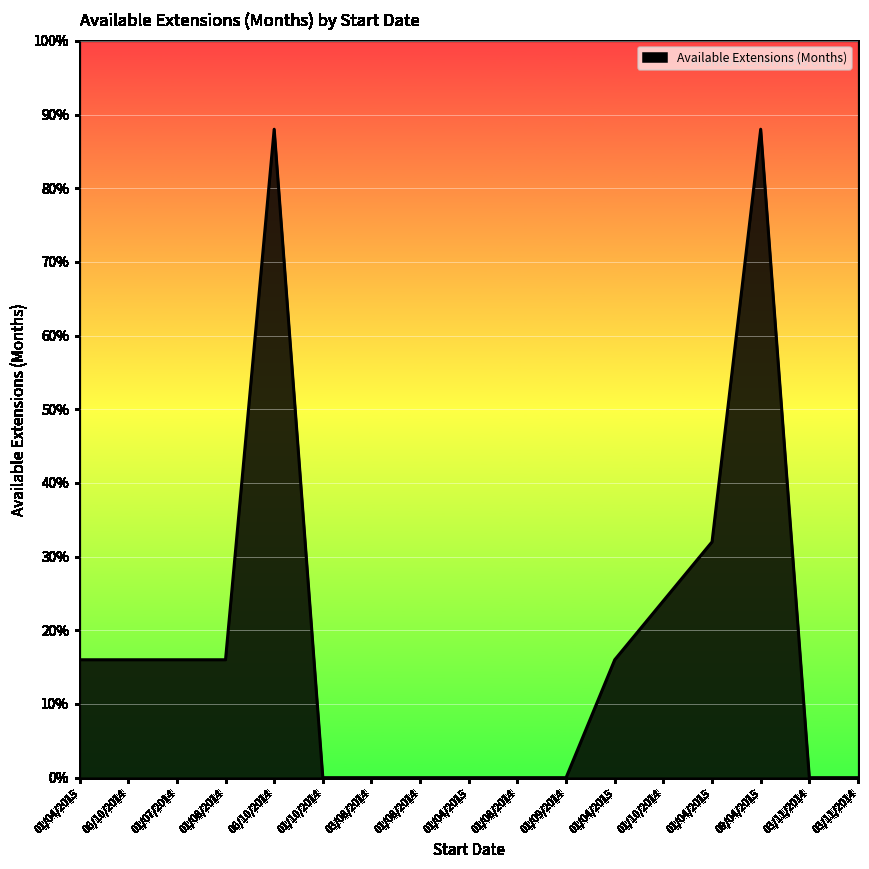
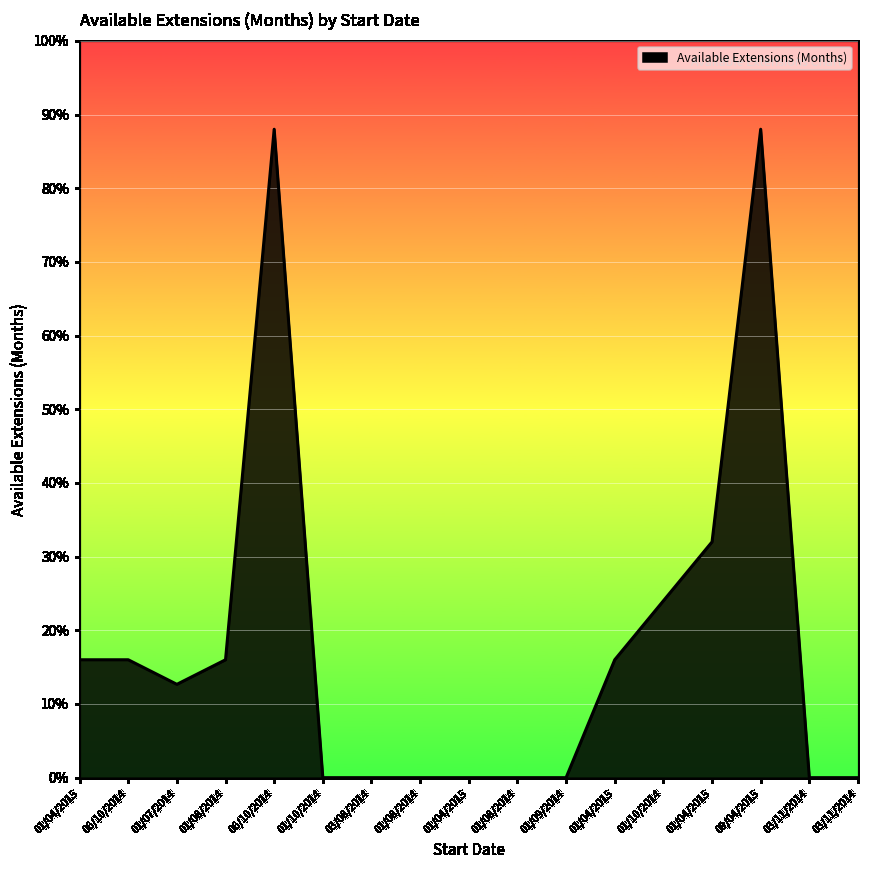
  {
-   "01/07/2014": "16%",
+   "01/07/2014": "13%",
    "03/08/2014": "0%",
    "01/09/2014": "0%",
    "09/04/2015": "88%"
  }
